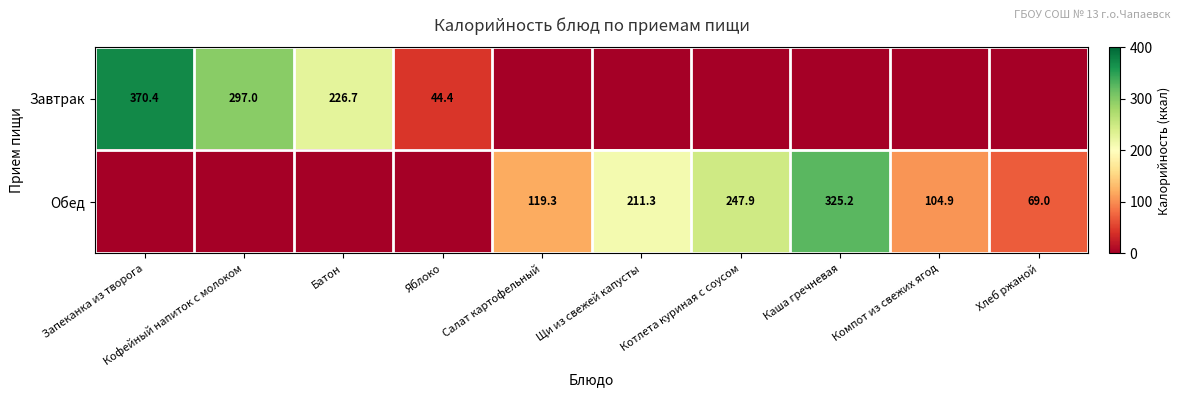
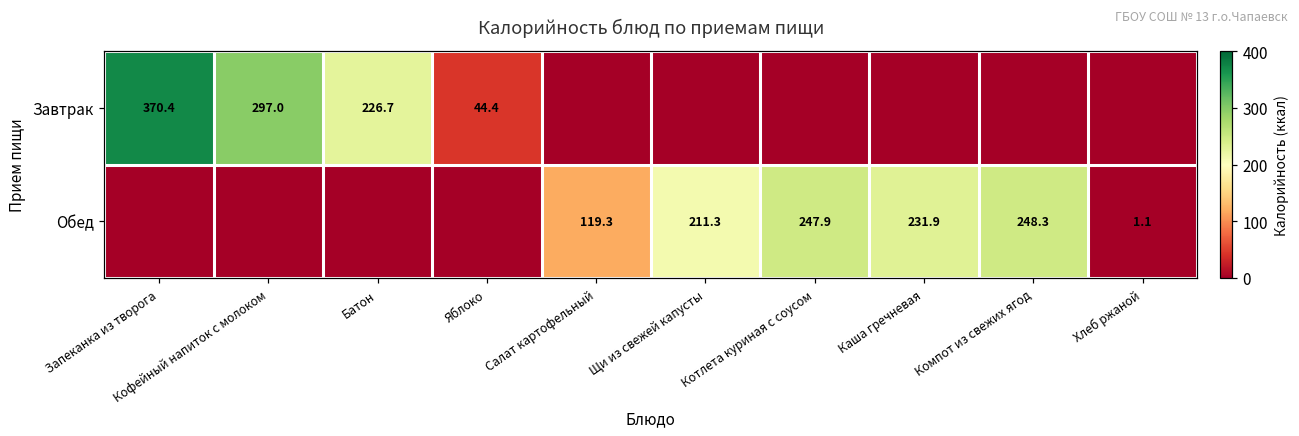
  {
    "Завтрак": {
      "Запеканка из творога": 370.4,
      "Кофейный напиток с молоком": 297.0,
      "Батон": 226.7,
      "Яблоко": 44.4
    },
    "Обед": {
      "Салат картофельный": 119.3,
      "Щи из свежей капусты": 211.3,
      "Котлета куриная с соусом": 247.9,
-     "Каша гречневая": 325.2,
-     "Компот из свежих ягод": 104.9,
-     "Хлеб ржаной": 69.0
+     "Каша гречневая": 231.9,
+     "Компот из свежих ягод": 248.3,
+     "Хлеб ржаной": 1.1
    }
  }
